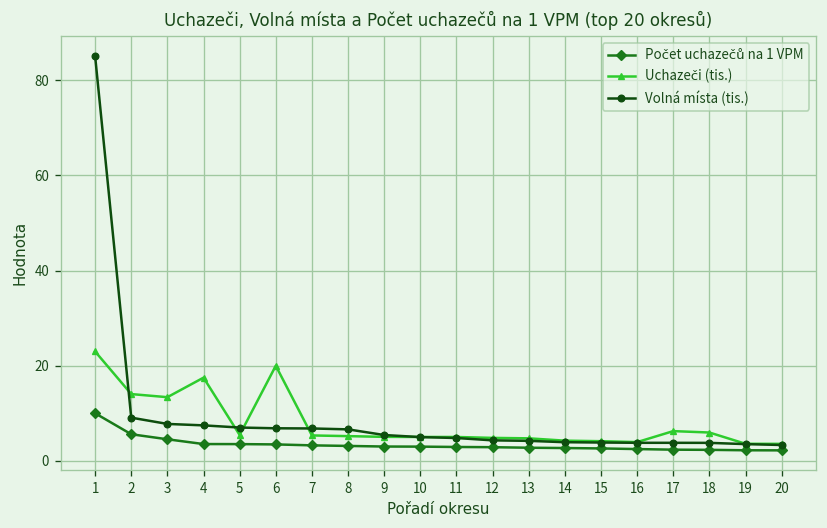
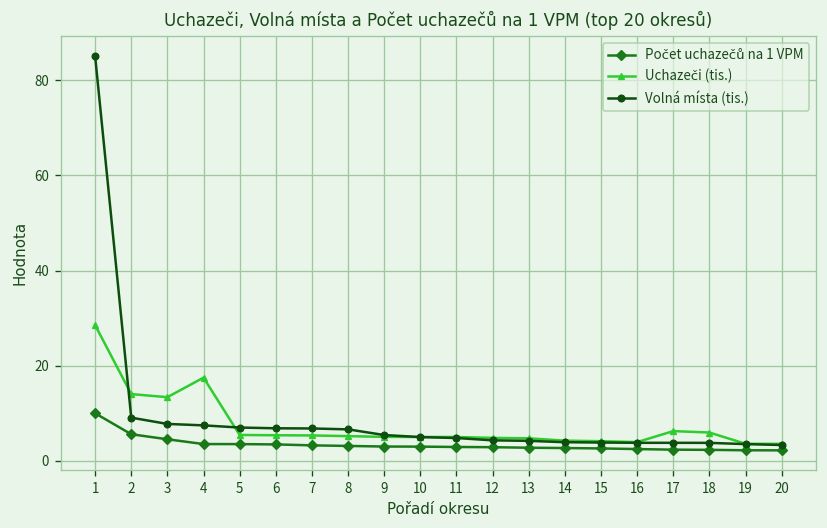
  {
    "Uchazeči (tis.)": {
-     "1": 23,
+     "1": 29,
      "2": 14,
      "3": 13,
      "4": 17,
      "5": 5,
-     "6": 20,
+     "6": 5,
      "7": 5,
      "8": 5,
      "17": 6,
      "18": 6
    }
  }
